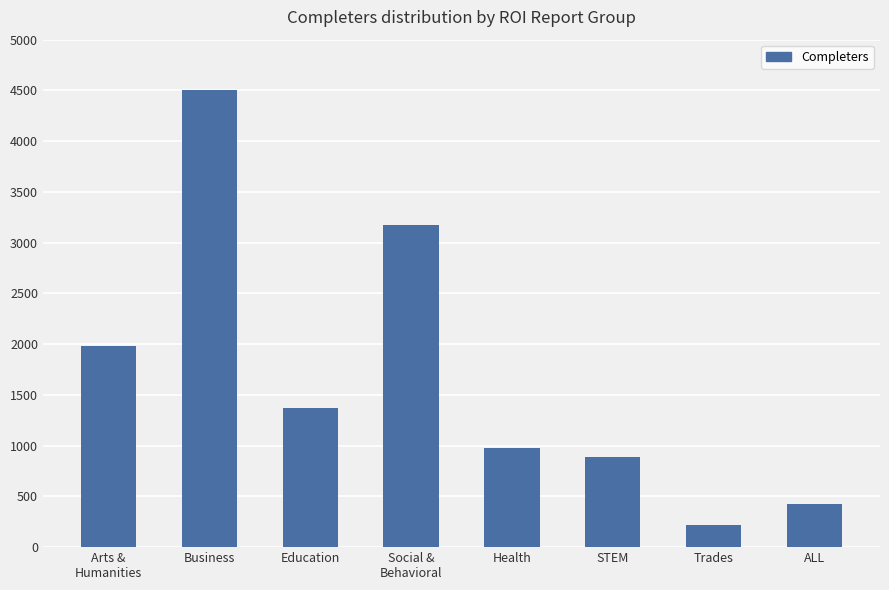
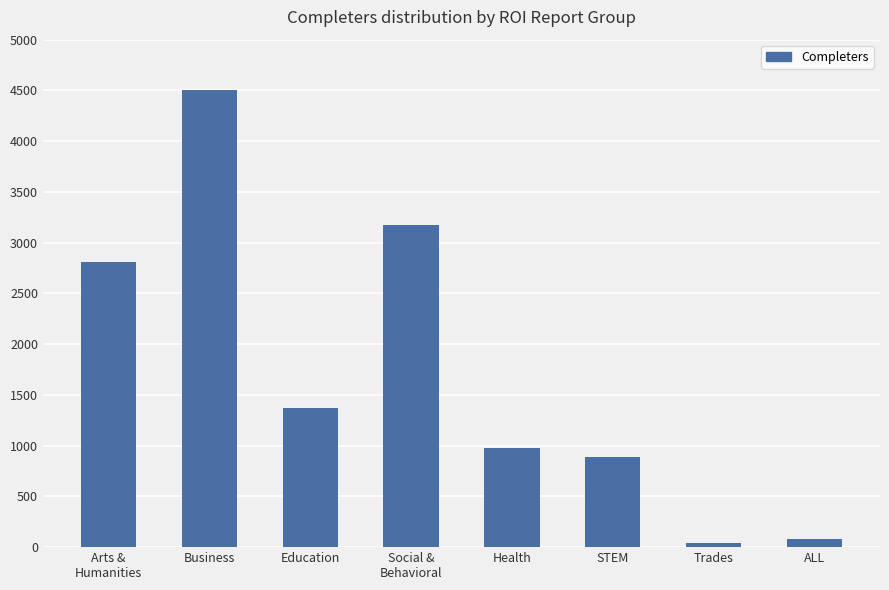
  {
-   "Arts & Humanities": 1980,
+   "Arts & Humanities": 2810,
    "Business": 4500,
    "Education": 1370,
    "Social & Behavioral": 3170,
    "Health": 970,
    "STEM": 890,
-   "Trades": 220,
-   "ALL": 420
+   "Trades": 40,
+   "ALL": 90
  }
